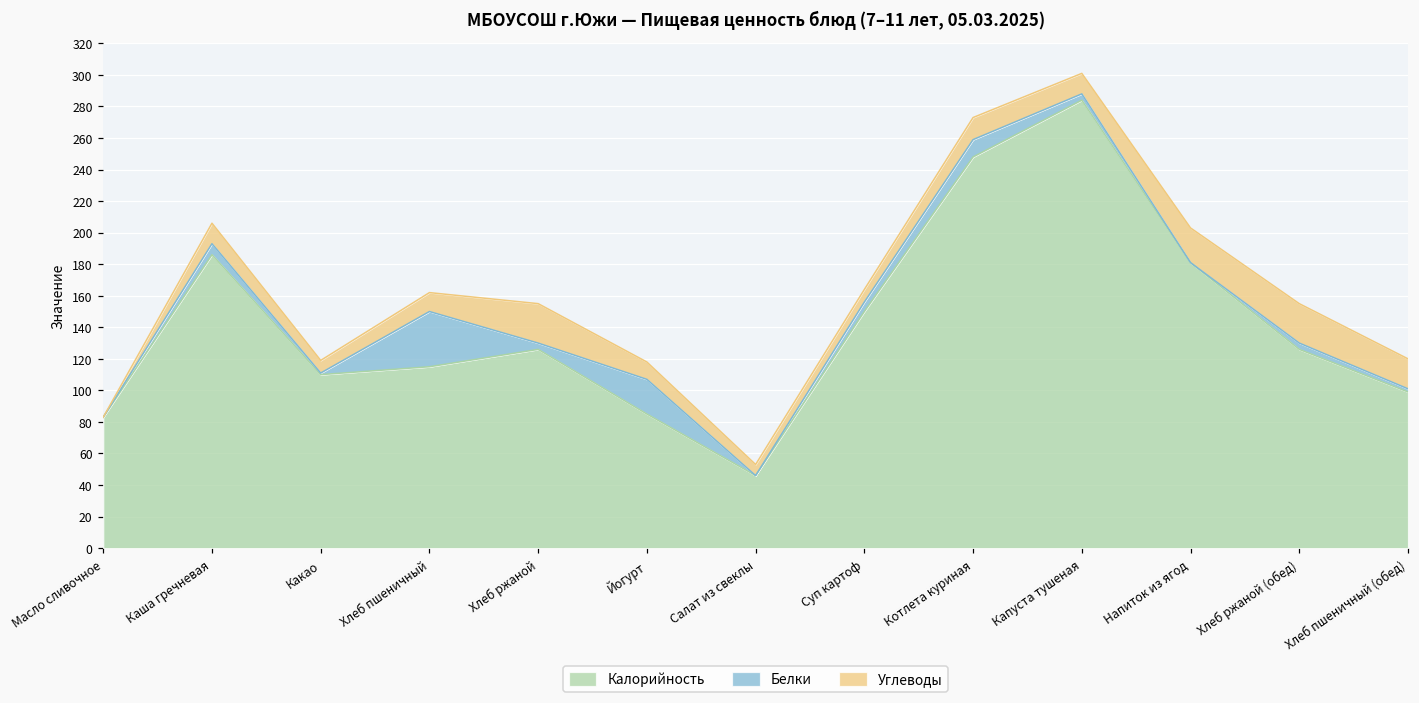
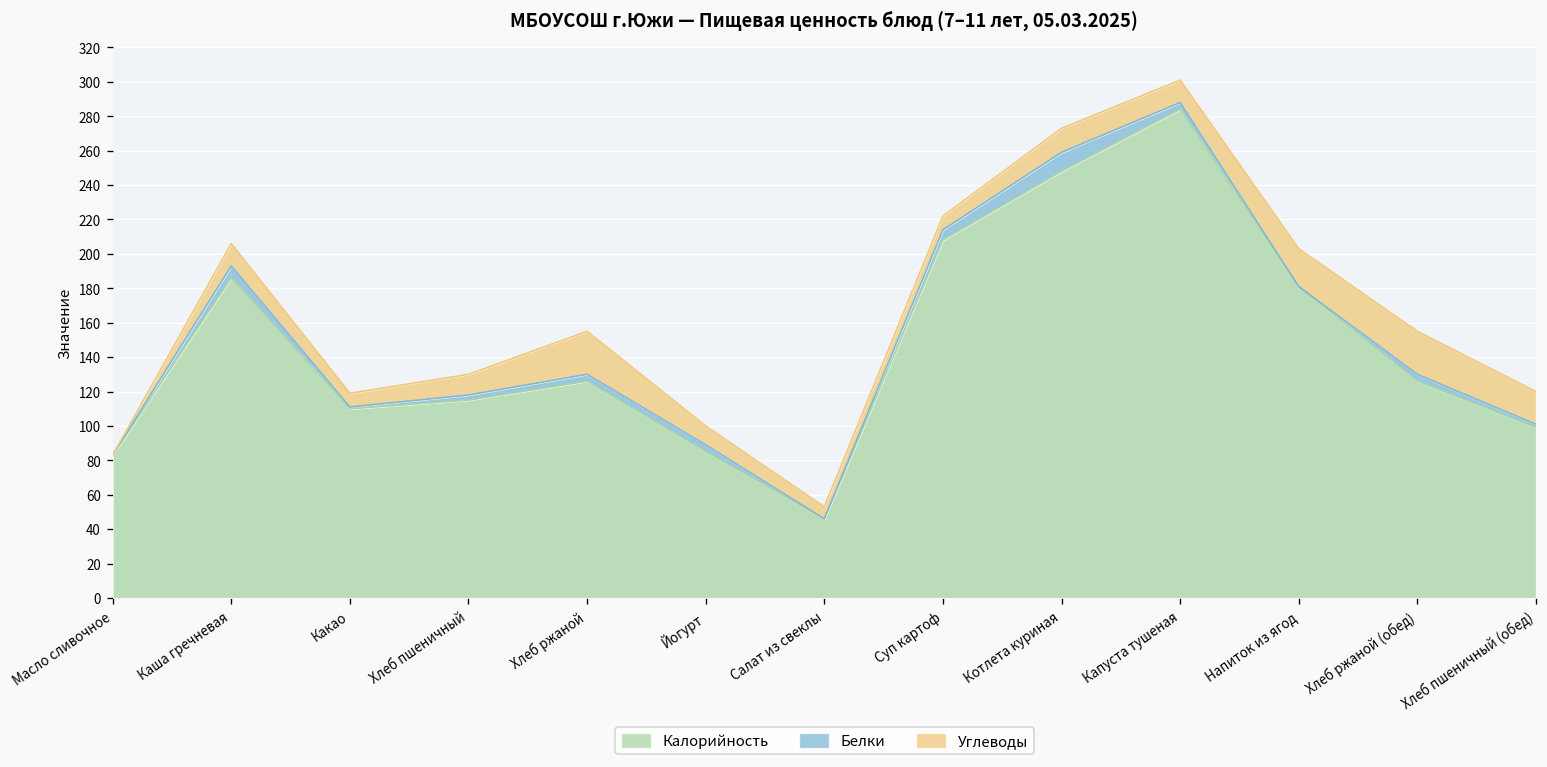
  {
    "Калорийность": {
      "Каша гречневая": 186,
      "Хлеб пшеничный": 115,
      "Хлеб ржаной": 126,
      "Йогурт": 85,
-     "Суп картоф": 150,
+     "Суп картоф": 208,
      "Котлета куриная": 248,
      "Капуста тушеная": 284,
      "Хлеб ржаной (обед)": 126,
      "Хлеб пшеничный (обед)": 99
    },
    "Белки": {
      "Каша гречневая": 7,
-     "Хлеб пшеничный": 35,
+     "Хлеб пшеничный": 3,
      "Хлеб ржаной": 4,
-     "Йогурт": 22,
+     "Йогурт": 4,
      "Суп картоф": 6,
      "Котлета куриная": 11,
      "Капуста тушеная": 4,
      "Хлеб ржаной (обед)": 4,
      "Хлеб пшеничный (обед)": 2
    },
    "Углеводы": {
      "Каша гречневая": 13,
      "Какао": 8,
      "Хлеб пшеничный": 12,
      "Хлеб ржаной": 25,
      "Йогурт": 11,
      "Салат из свеклы": 7,
      "Суп картоф": 8,
      "Котлета куриная": 14,
      "Капуста тушеная": 13,
      "Напиток из ягод": 22,
      "Хлеб ржаной (обед)": 25,
      "Хлеб пшеничный (обед)": 19
    }
  }
